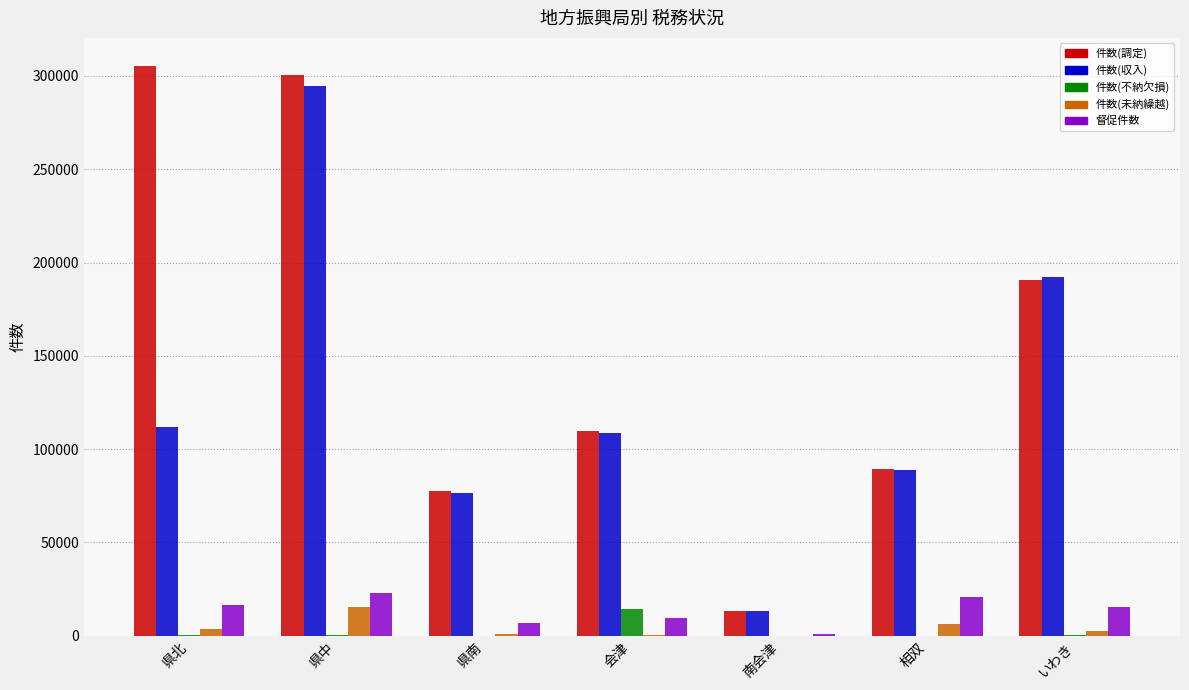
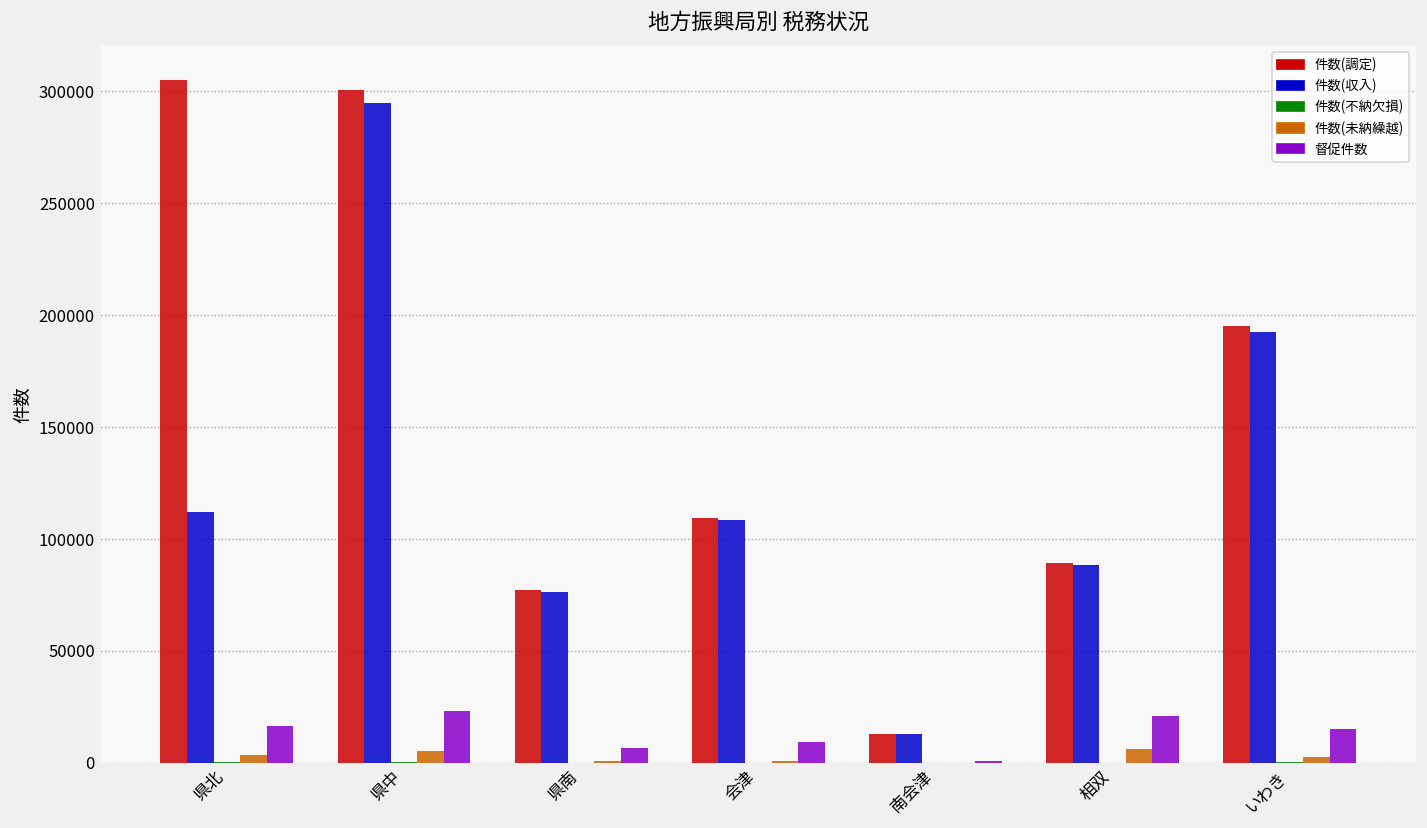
  {
    "件数(調定)": {
      "県北": 305000,
      "県中": 301000,
      "県南": 77000,
      "会津": 109000,
      "南会津": 13000,
      "相双": 89000,
-     "いわき": 190000
+     "いわき": 195000
    },
    "件数(収入)": {
      "県北": 112000,
      "県中": 295000,
      "県南": 77000,
      "会津": 109000,
      "南会津": 13000,
      "相双": 89000,
      "いわき": 192000
    },
    "件数(不納欠損)": {
-     "会津": 14000
+     "会津": 0
    },
    "件数(未納繰越)": {
      "県北": 4000,
-     "県中": 15000,
+     "県中": 5000,
      "相双": 6000,
      "いわき": 3000
    },
    "督促件数": {
      "県北": 16000,
      "県中": 23000,
      "県南": 7000,
      "会津": 10000,
      "相双": 21000,
      "いわき": 15000
    }
  }
